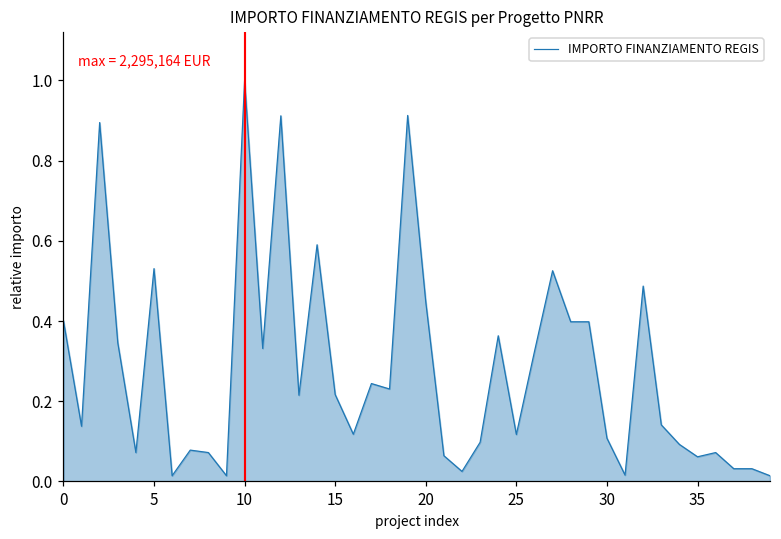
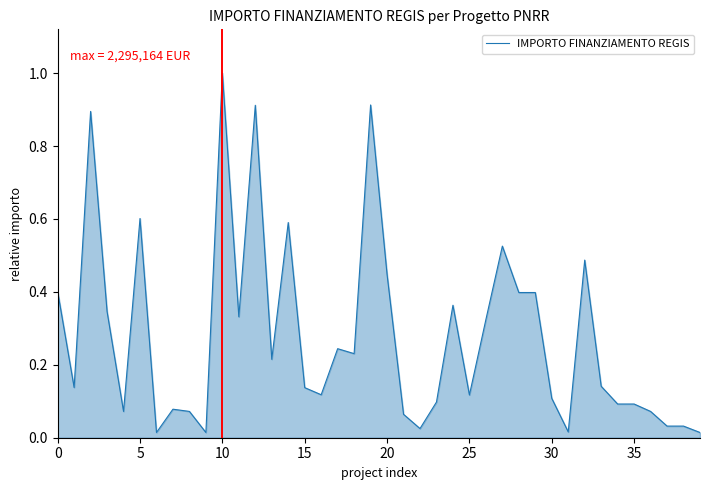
  {
    "0": 0.40,
-   "5": 0.53,
+   "5": 0.60,
    "10": 1.00,
-   "15": 0.22,
+   "15": 0.14,
    "20": 0.45,
    "25": 0.12,
    "30": 0.11,
-   "35": 0.06
+   "35": 0.09
  }
